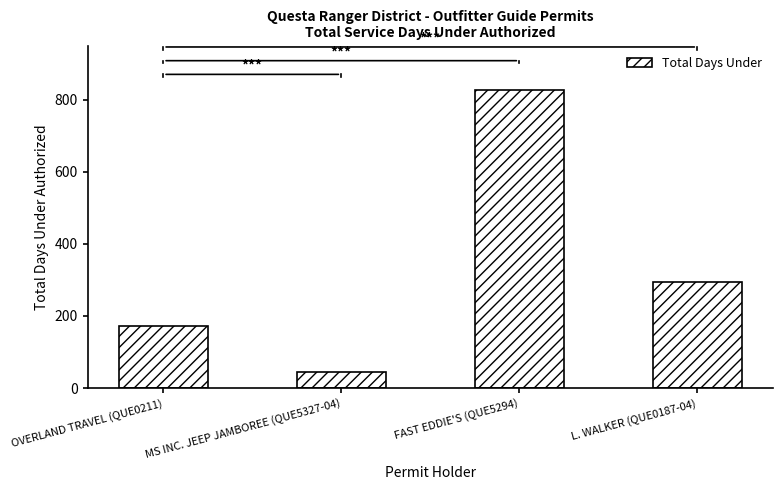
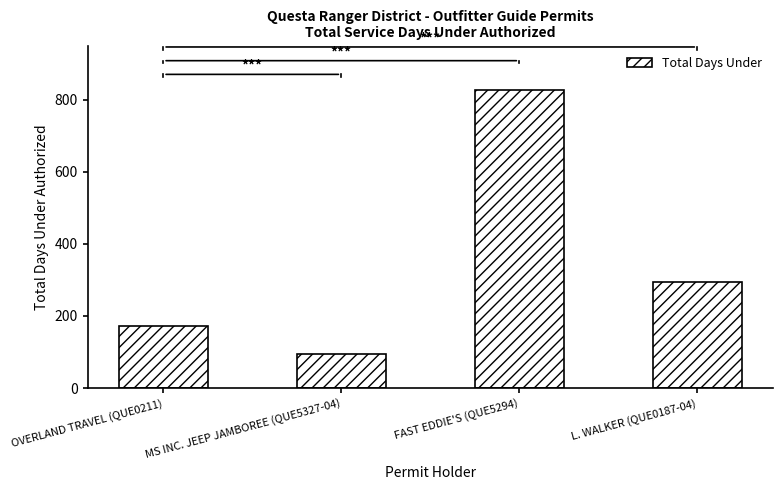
  {
    "Total Days Under": {
      "OVERLAND TRAVEL (QUE0211)": 170,
-     "MS INC. JEEP JAMBOREE (QUE5327-04)": 50,
+     "MS INC. JEEP JAMBOREE (QUE5327-04)": 100,
      "FAST EDDIE'S (QUE5294)": 830,
      "L. WALKER (QUE0187-04)": 290
    }
  }
